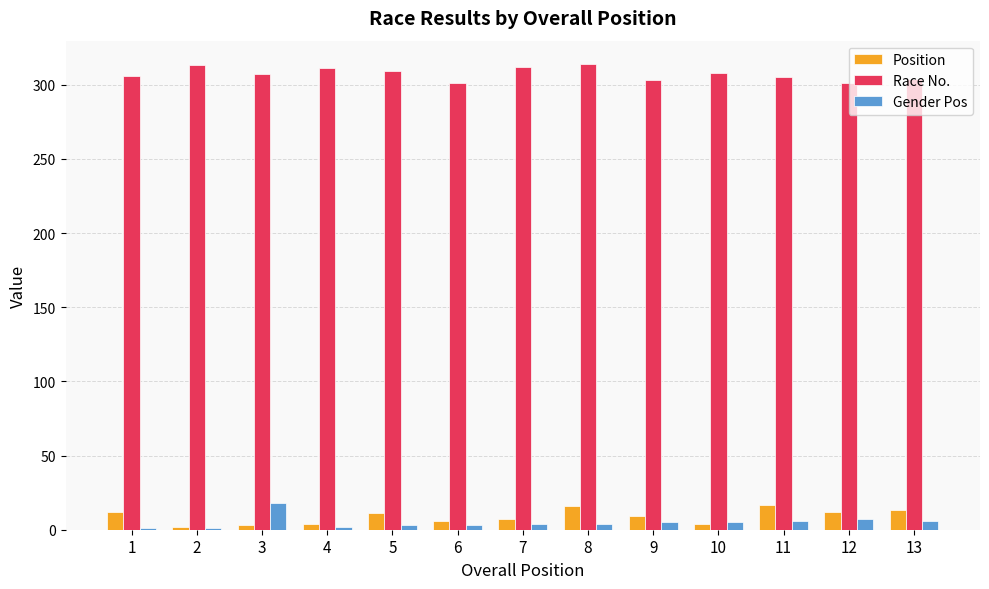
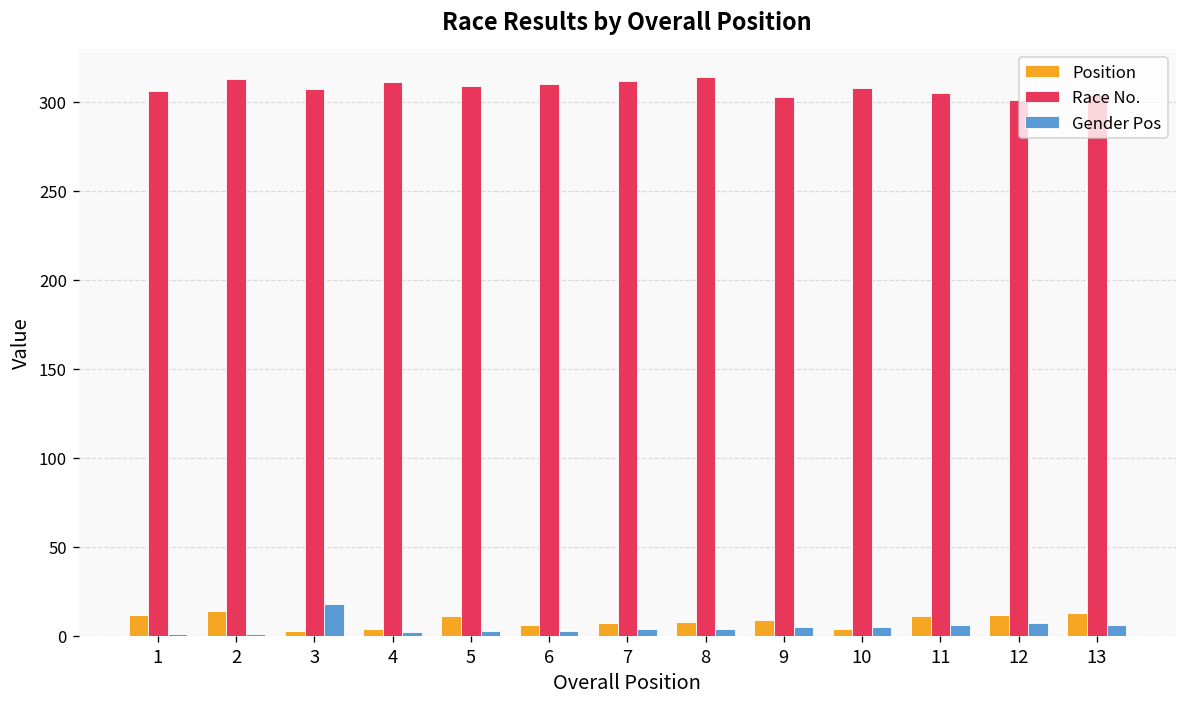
  {
    "Position": {
      "1": 12,
-     "2": 2,
+     "2": 14,
      "3": 3,
      "4": 4,
      "5": 11,
      "6": 6,
      "7": 7,
-     "8": 16,
+     "8": 8,
      "9": 9,
      "10": 4,
-     "11": 17,
+     "11": 11,
      "12": 12,
      "13": 13
    },
    "Race No.": {
      "1": 306,
      "2": 313,
      "3": 307,
      "4": 311,
      "5": 309,
-     "6": 301,
+     "6": 310,
      "7": 312,
      "8": 314,
      "9": 303,
      "10": 308,
      "11": 305
    },
    "Gender Pos": {
      "3": 18,
      "4": 2,
      "5": 3,
      "6": 3,
      "7": 4,
      "8": 4,
      "9": 5,
      "10": 5,
      "11": 6,
      "12": 7,
      "13": 6
    }
  }
